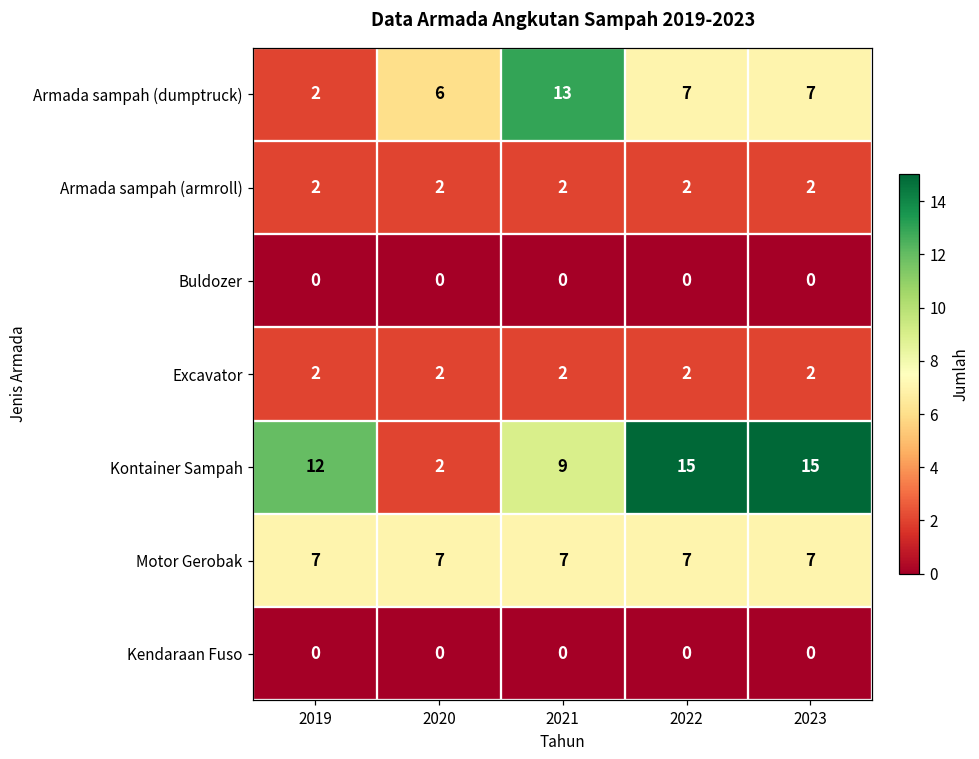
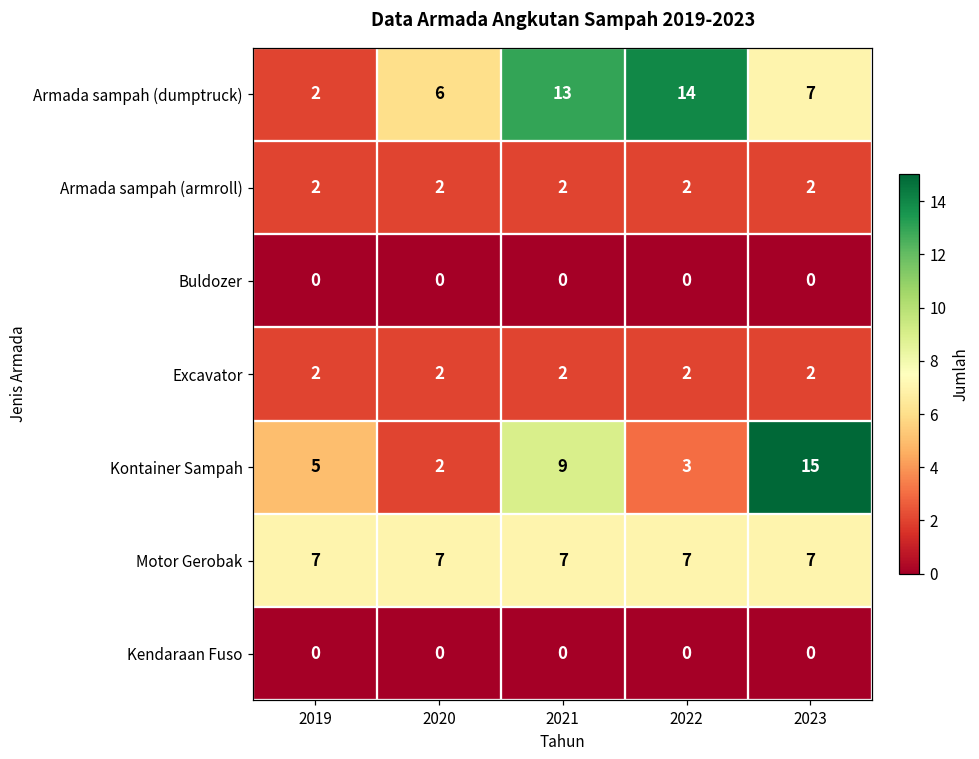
  {
    "Armada sampah (dumptruck)": {
      "2019": 2,
      "2020": 6,
      "2021": 13,
-     "2022": 7,
+     "2022": 14,
      "2023": 7
    },
    "Armada sampah (armroll)": {
      "2019": 2,
      "2020": 2,
      "2021": 2,
      "2022": 2,
      "2023": 2
    },
    "Buldozer": {
      "2019": 0,
      "2020": 0,
      "2021": 0,
      "2022": 0,
      "2023": 0
    },
    "Excavator": {
      "2019": 2,
      "2020": 2,
      "2021": 2,
      "2022": 2,
      "2023": 2
    },
    "Kontainer Sampah": {
-     "2019": 12,
+     "2019": 5,
      "2020": 2,
      "2021": 9,
-     "2022": 15,
+     "2022": 3,
      "2023": 15
    },
    "Motor Gerobak": {
      "2019": 7,
      "2020": 7,
      "2021": 7,
      "2022": 7,
      "2023": 7
    },
    "Kendaraan Fuso": {
      "2019": 0,
      "2020": 0,
      "2021": 0,
      "2022": 0,
      "2023": 0
    }
  }
